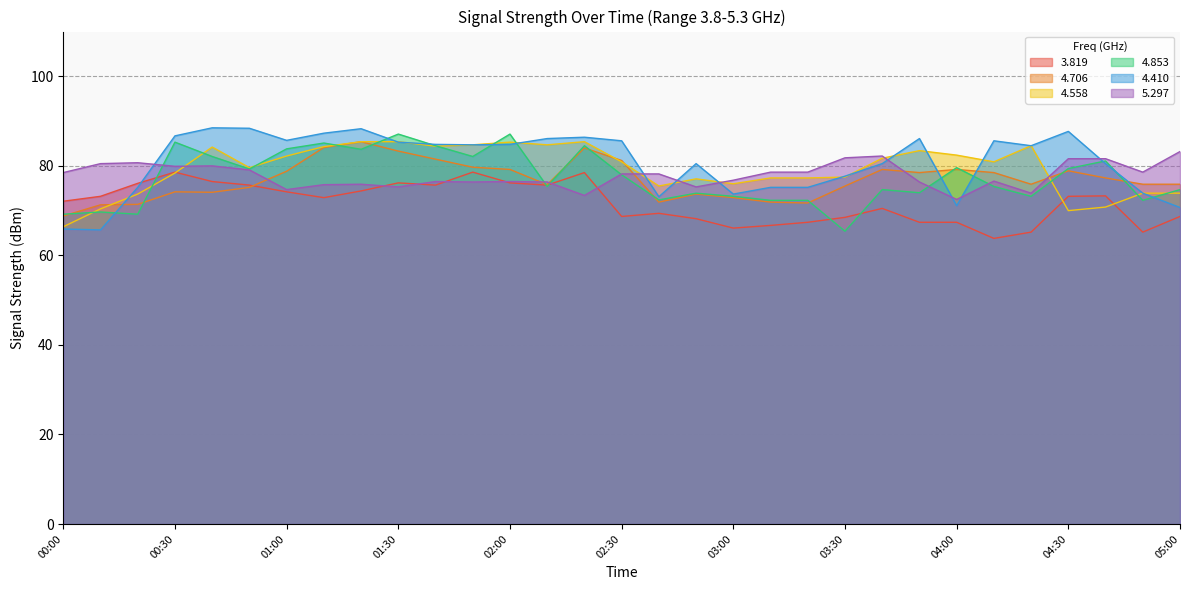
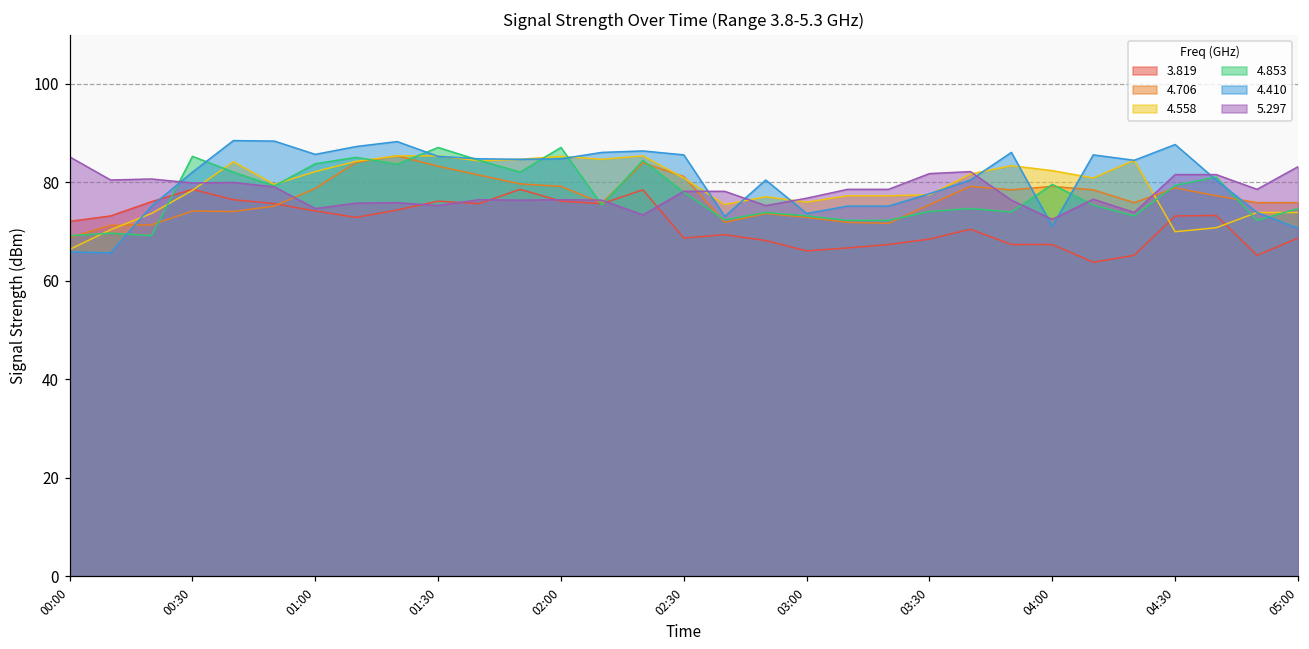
  {
    "4.853": {
      "00:30": 85,
      "01:00": 84,
      "01:30": 87,
      "02:00": 87,
-     "03:30": 65,
+     "03:30": 74,
      "05:00": 75
    },
    "4.410": {
-     "00:30": 87,
+     "00:30": 82,
      "01:00": 86,
      "02:30": 86,
      "04:00": 71,
      "04:30": 88,
      "05:00": 71
    },
    "5.297": {
-     "00:00": 79,
+     "00:00": 85,
      "00:30": 80,
      "01:30": 75,
      "03:00": 77,
      "03:30": 82,
      "04:00": 73,
      "04:30": 82,
      "05:00": 83
    }
  }
